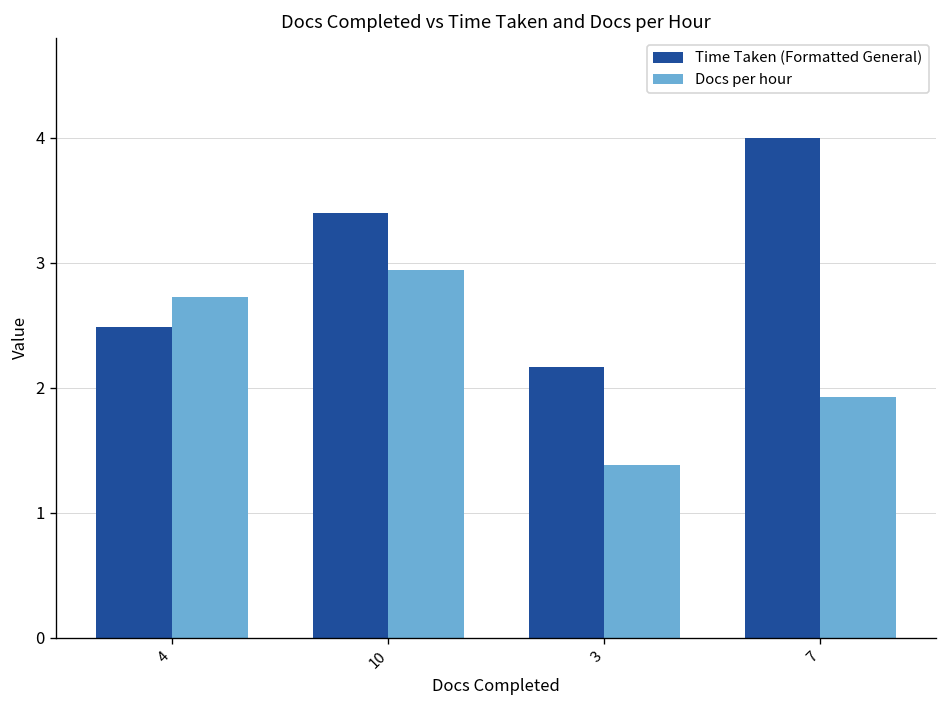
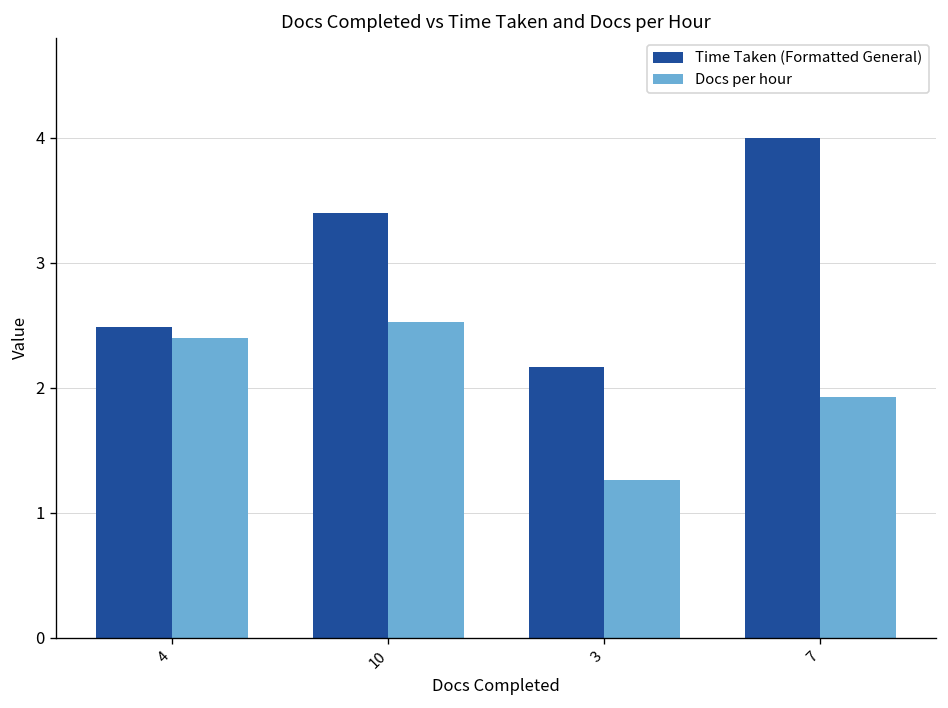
  {
    "Time Taken (Formatted General)": {
      "4": 2.48,
      "10": 3.40,
      "3": 2.17,
      "7": 4.00
    },
    "Docs per hour": {
-     "4": 2.73,
-     "10": 2.94,
-     "3": 1.38,
+     "4": 2.40,
+     "10": 2.53,
+     "3": 1.26,
      "7": 1.93
    }
  }
